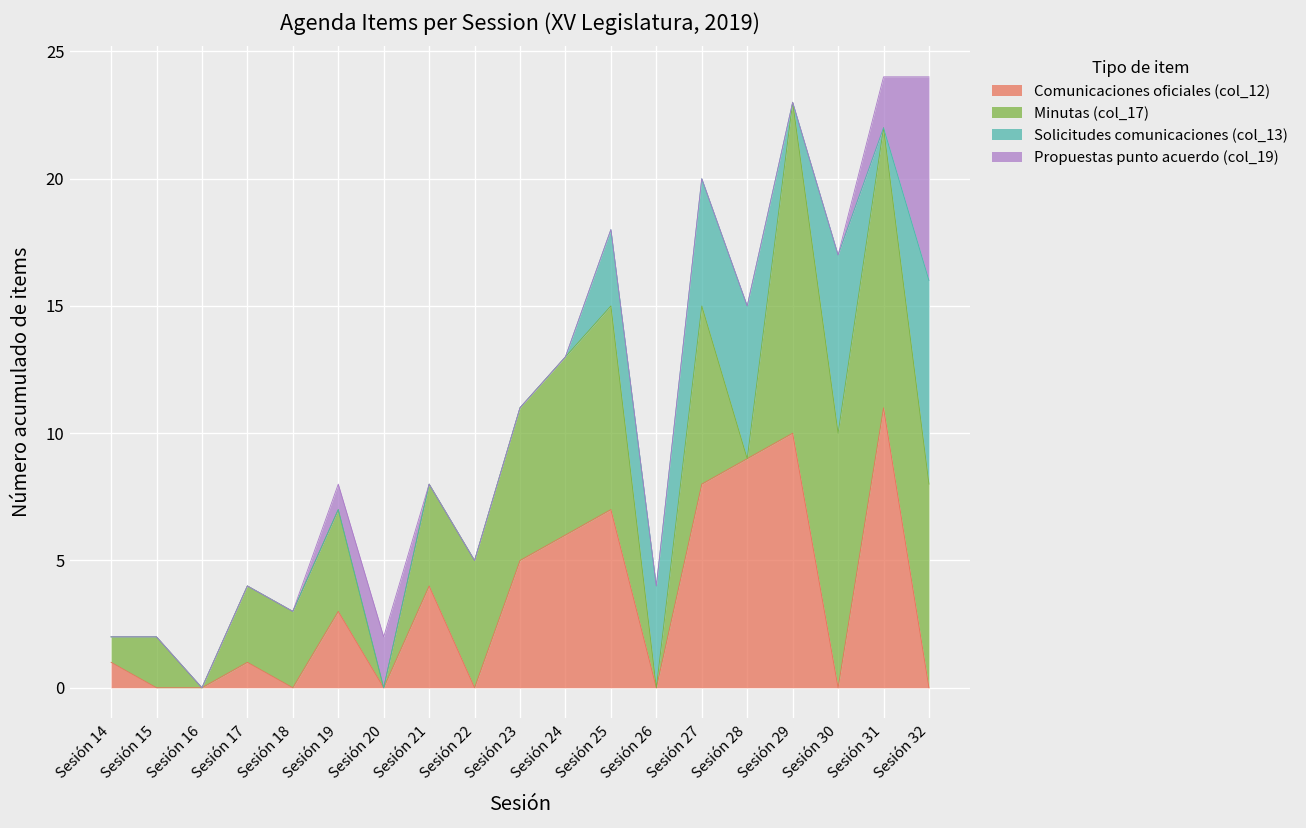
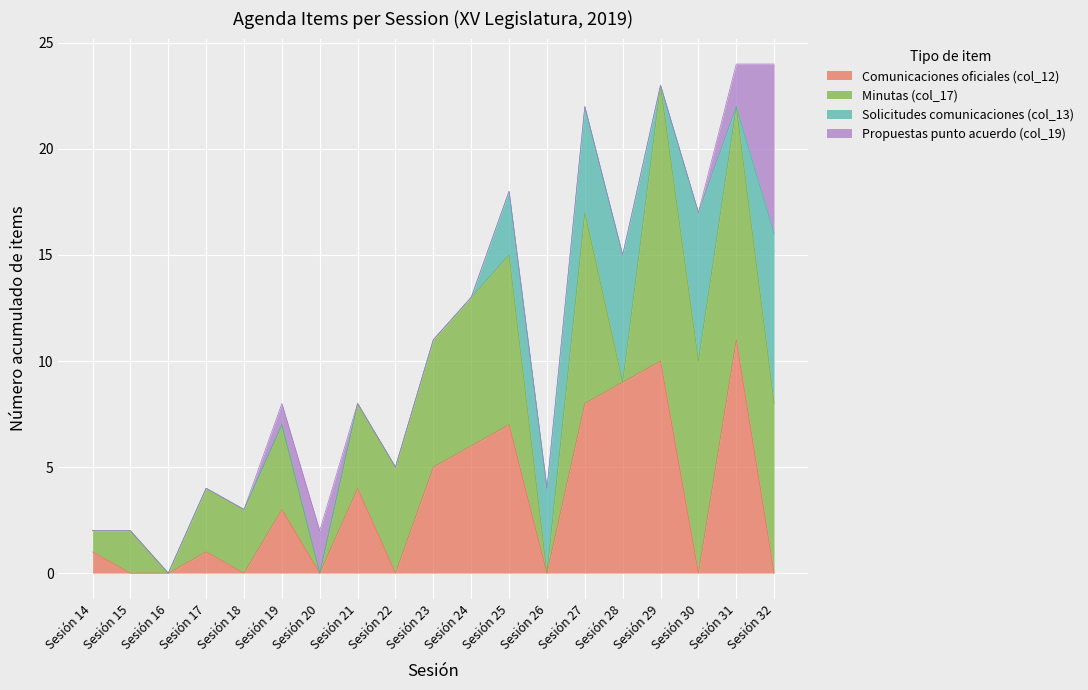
  {
    "Comunicaciones oficiales (col_12)": {
      "Sesión 14": 1,
      "Sesión 15": 0,
      "Sesión 17": 1,
      "Sesión 18": 0,
      "Sesión 19": 3,
      "Sesión 21": 4,
      "Sesión 22": 0,
      "Sesión 23": 5,
      "Sesión 24": 6,
      "Sesión 25": 7,
      "Sesión 27": 8,
      "Sesión 29": 10,
      "Sesión 30": 0,
      "Sesión 31": 11,
      "Sesión 32": 0
    },
    "Minutas (col_17)": {
      "Sesión 25": 8,
-     "Sesión 27": 7,
+     "Sesión 27": 9,
      "Sesión 30": 10,
      "Sesión 32": 8
    },
    "Solicitudes comunicaciones (col_13)": {
      "Sesión 32": 8
    },
    "Propuestas punto acuerdo (col_19)": {
      "Sesión 19": 1,
      "Sesión 20": 2,
      "Sesión 31": 2,
      "Sesión 32": 8
    }
  }
